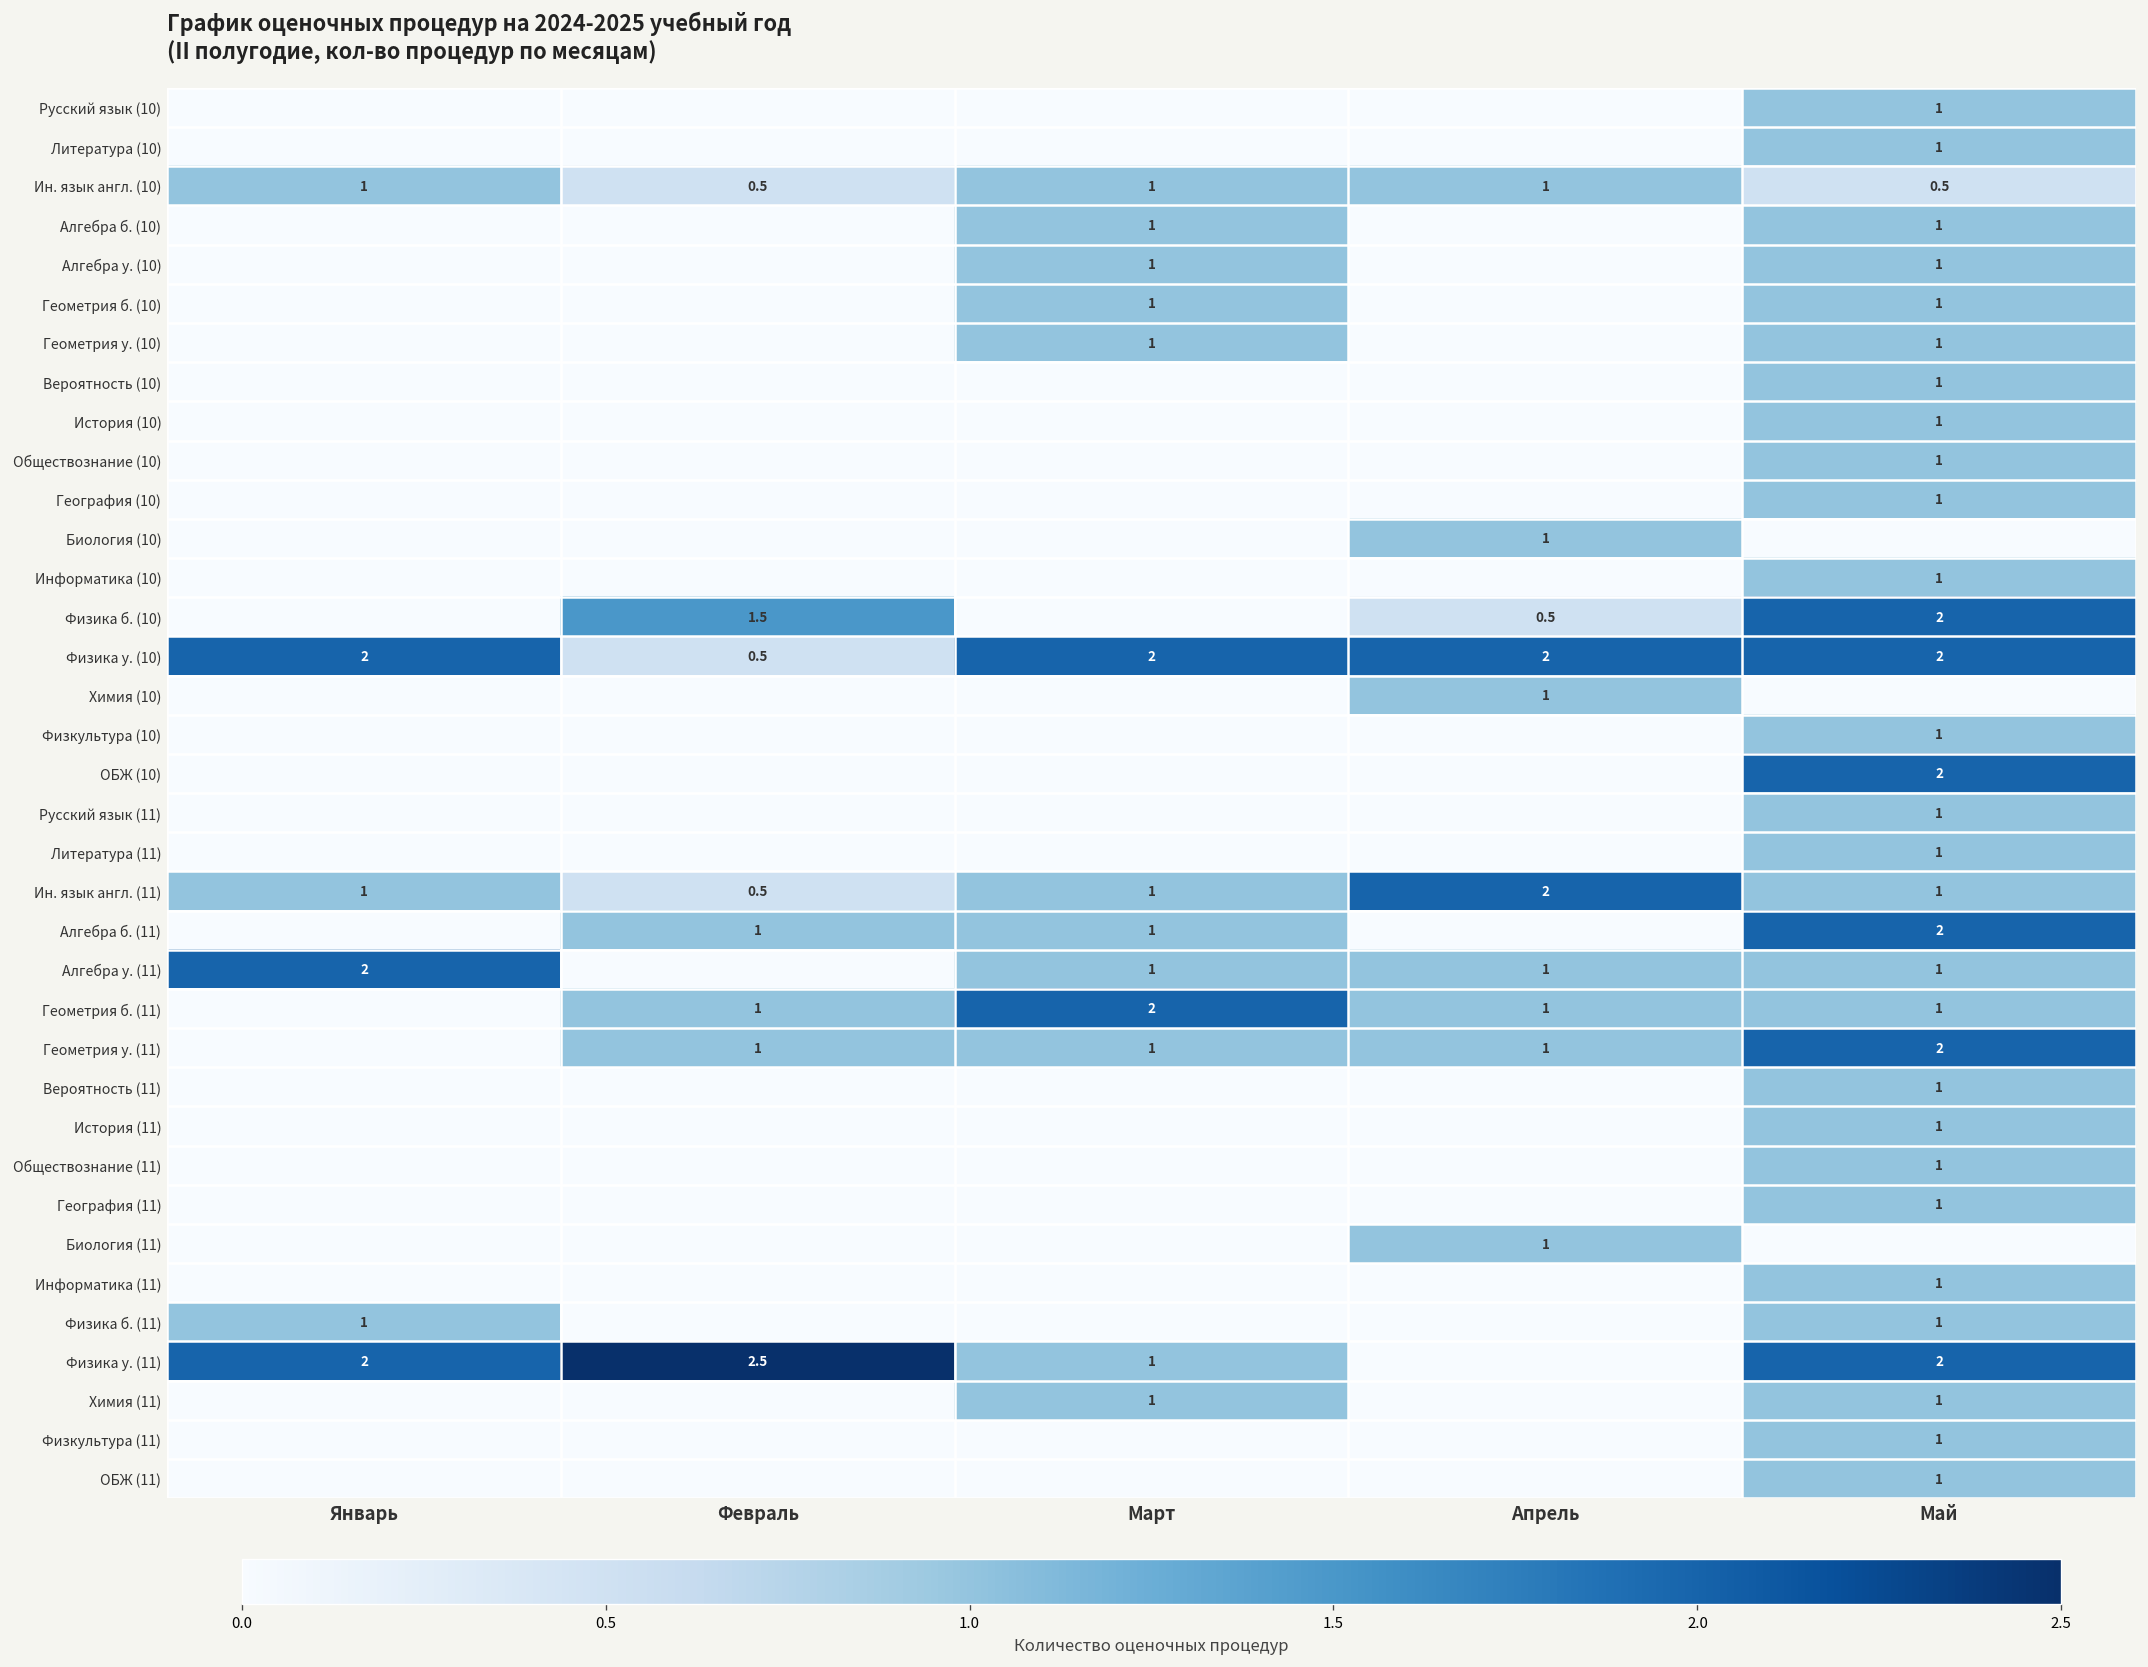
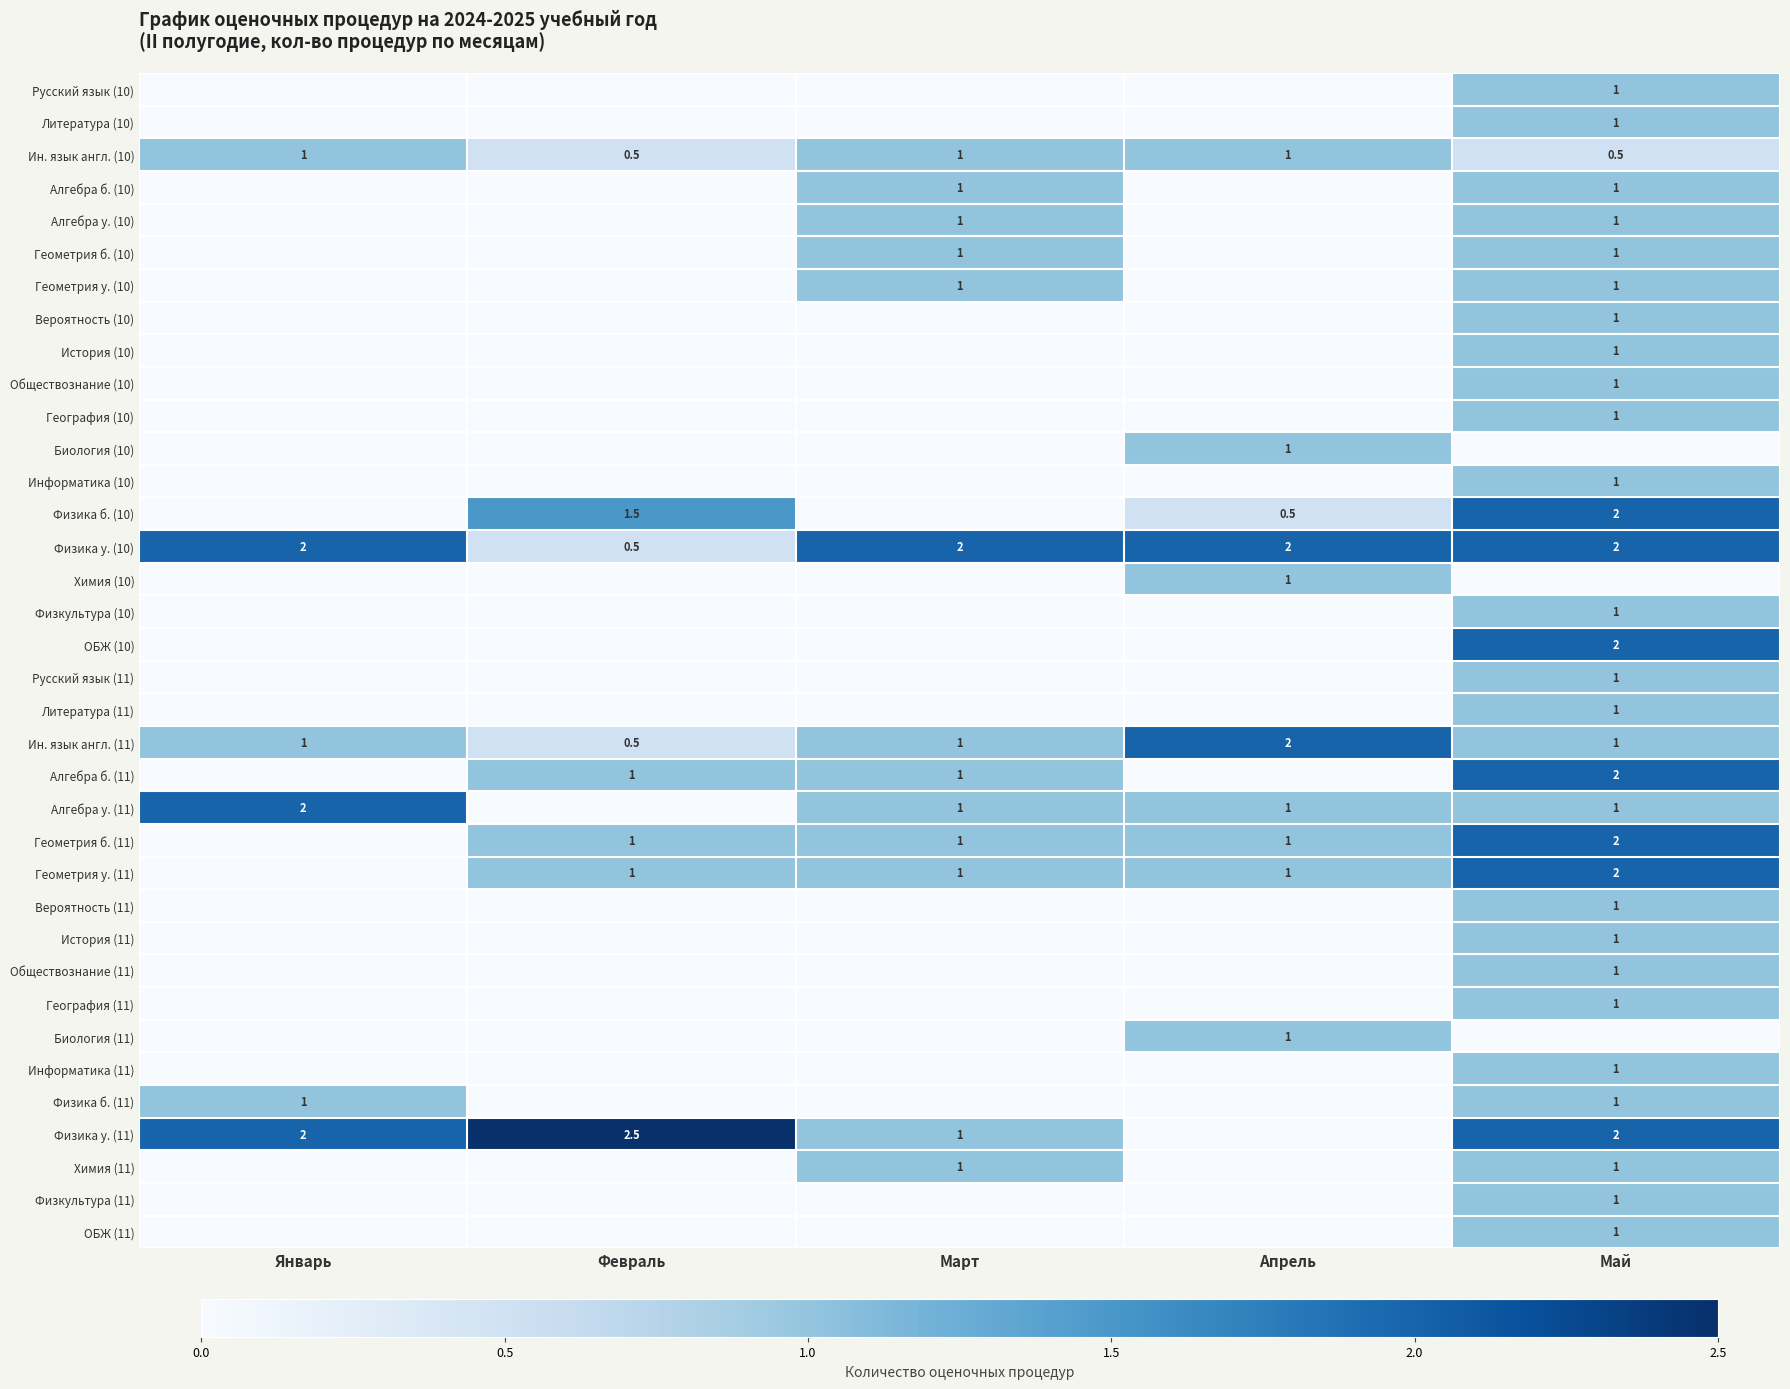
  {
    "Русский язык (10)": {
      "Май": 1
    },
    "Литература (10)": {
      "Май": 1
    },
    "Ин. язык англ. (10)": {
      "Январь": 1,
      "Февраль": 0.5,
      "Март": 1,
      "Апрель": 1,
      "Май": 0.5
    },
    "Алгебра б. (10)": {
      "Март": 1,
      "Май": 1
    },
    "Алгебра у. (10)": {
      "Март": 1,
      "Май": 1
    },
    "Геометрия б. (10)": {
      "Март": 1,
      "Май": 1
    },
    "Геометрия у. (10)": {
      "Март": 1,
      "Май": 1
    },
    "Вероятность (10)": {
      "Май": 1
    },
    "История (10)": {
      "Май": 1
    },
    "Обществознание (10)": {
      "Май": 1
    },
    "География (10)": {
      "Май": 1
    },
    "Биология (10)": {
      "Апрель": 1
    },
    "Информатика (10)": {
      "Май": 1
    },
    "Физика б. (10)": {
      "Февраль": 1.5,
      "Апрель": 0.5,
      "Май": 2
    },
    "Физика у. (10)": {
      "Январь": 2,
      "Февраль": 0.5,
      "Март": 2,
      "Апрель": 2,
      "Май": 2
    },
    "Химия (10)": {
      "Апрель": 1
    },
    "Физкультура (10)": {
      "Май": 1
    },
    "ОБЖ (10)": {
      "Май": 2
    },
    "Русский язык (11)": {
      "Май": 1
    },
    "Литература (11)": {
      "Май": 1
    },
    "Ин. язык англ. (11)": {
      "Январь": 1,
      "Февраль": 0.5,
      "Март": 1,
      "Апрель": 2,
      "Май": 1
    },
    "Алгебра б. (11)": {
      "Февраль": 1,
      "Март": 1,
      "Май": 2
    },
    "Алгебра у. (11)": {
      "Январь": 2,
      "Март": 1,
      "Апрель": 1,
      "Май": 1
    },
    "Геометрия б. (11)": {
      "Февраль": 1,
-     "Март": 2,
+     "Март": 1,
      "Апрель": 1,
-     "Май": 1
+     "Май": 2
    },
    "Геометрия у. (11)": {
      "Февраль": 1,
      "Март": 1,
      "Апрель": 1,
      "Май": 2
    },
    "Вероятность (11)": {
      "Май": 1
    },
    "История (11)": {
      "Май": 1
    },
    "Обществознание (11)": {
      "Май": 1
    },
    "География (11)": {
      "Май": 1
    },
    "Биология (11)": {
      "Апрель": 1
    },
    "Информатика (11)": {
      "Май": 1
    },
    "Физика б. (11)": {
      "Январь": 1,
      "Май": 1
    },
    "Физика у. (11)": {
      "Январь": 2,
      "Февраль": 2.5,
      "Март": 1,
      "Май": 2
    },
    "Химия (11)": {
      "Март": 1,
      "Май": 1
    },
    "Физкультура (11)": {
      "Май": 1
    },
    "ОБЖ (11)": {
      "Май": 1
    }
  }
